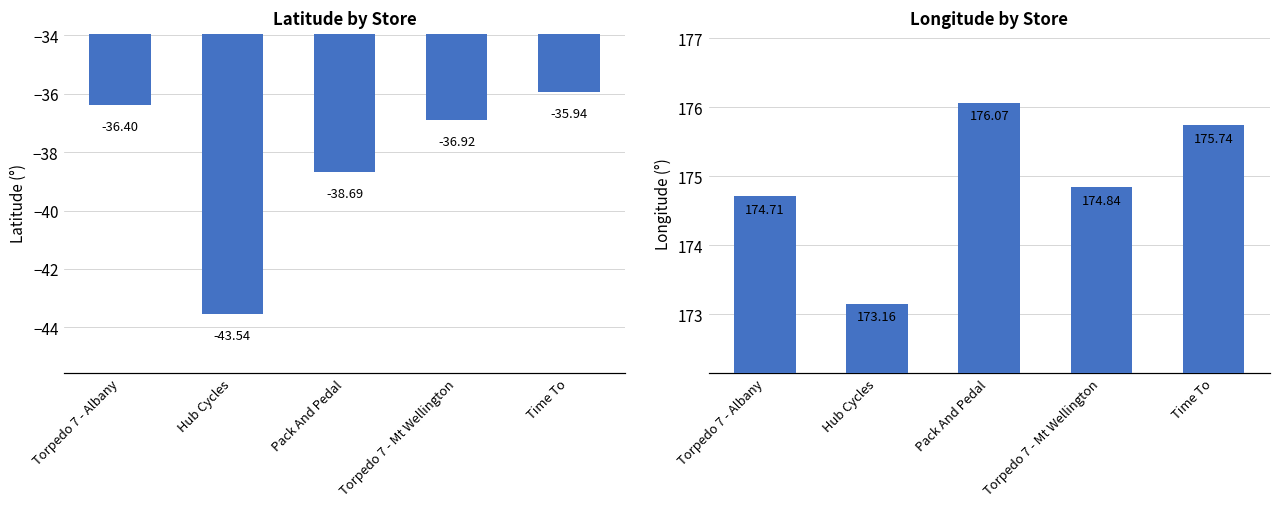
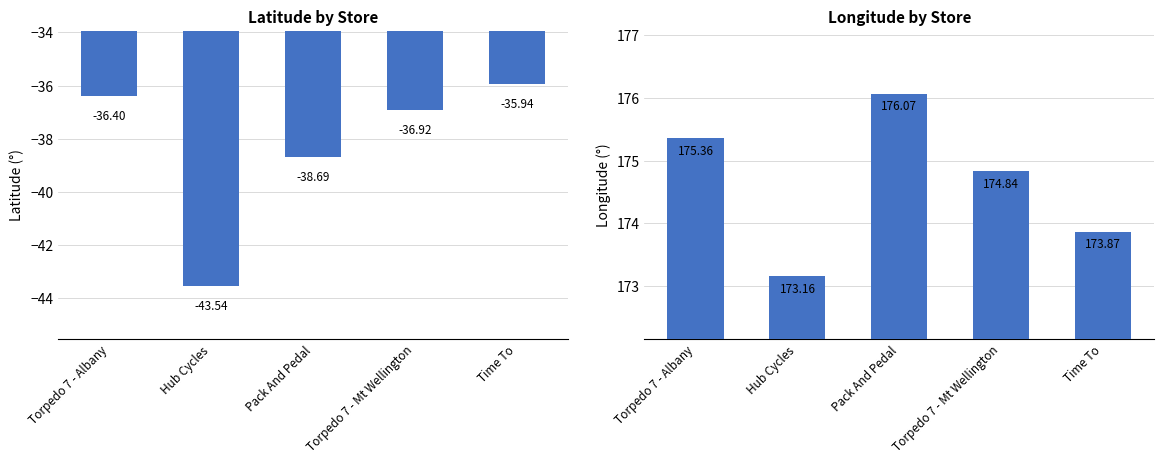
  {
    "Latitude by Store": {
      "Torpedo 7 - Albany": -36.40,
      "Hub Cycles": -43.54,
      "Pack And Pedal": -38.69,
      "Torpedo 7 - Mt Wellington": -36.92,
      "Time To": -35.94
    },
    "Longitude by Store": {
-     "Torpedo 7 - Albany": 174.71,
+     "Torpedo 7 - Albany": 175.36,
      "Hub Cycles": 173.16,
      "Pack And Pedal": 176.07,
      "Torpedo 7 - Mt Wellington": 174.84,
-     "Time To": 175.74
+     "Time To": 173.87
    }
  }
